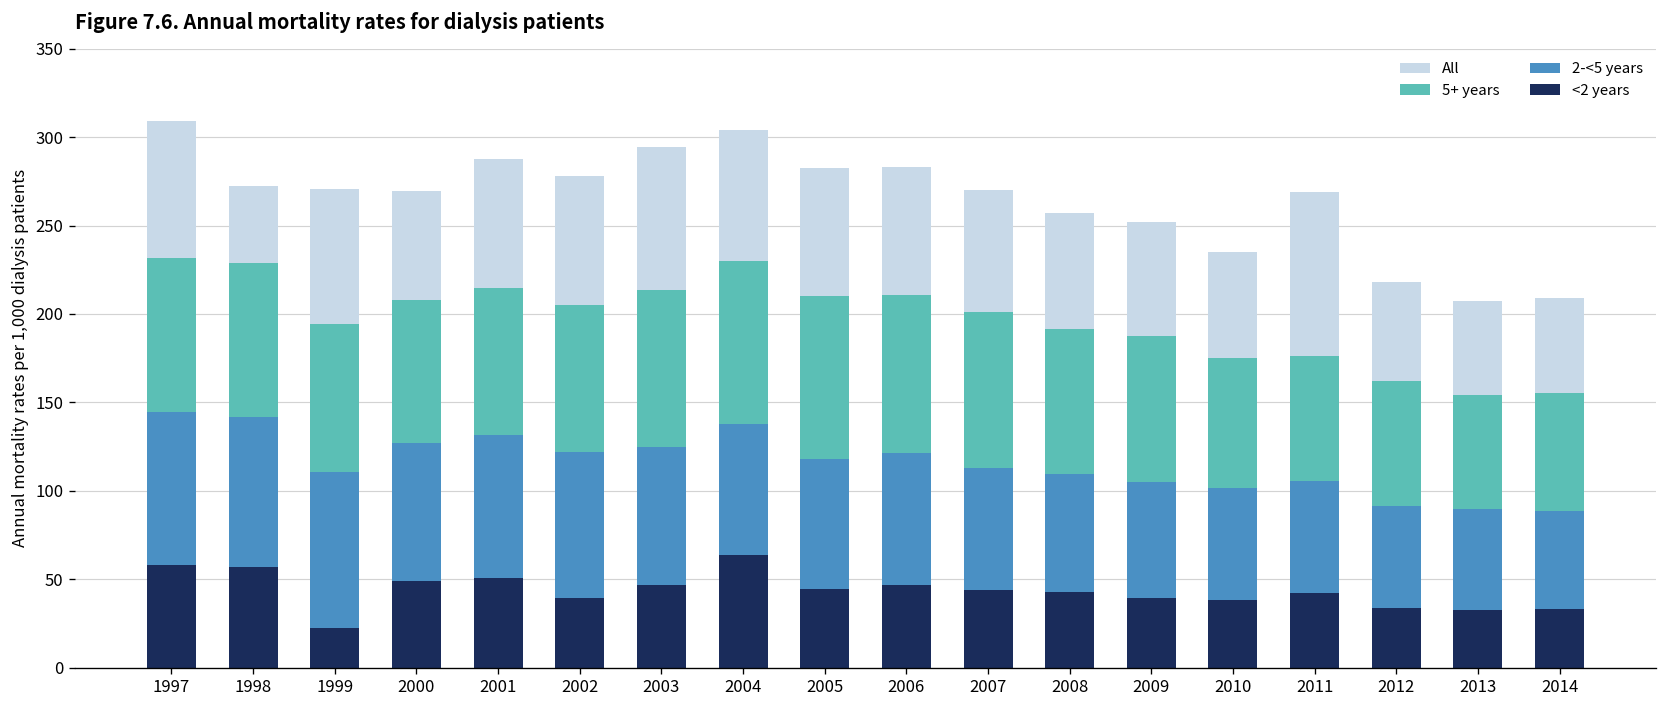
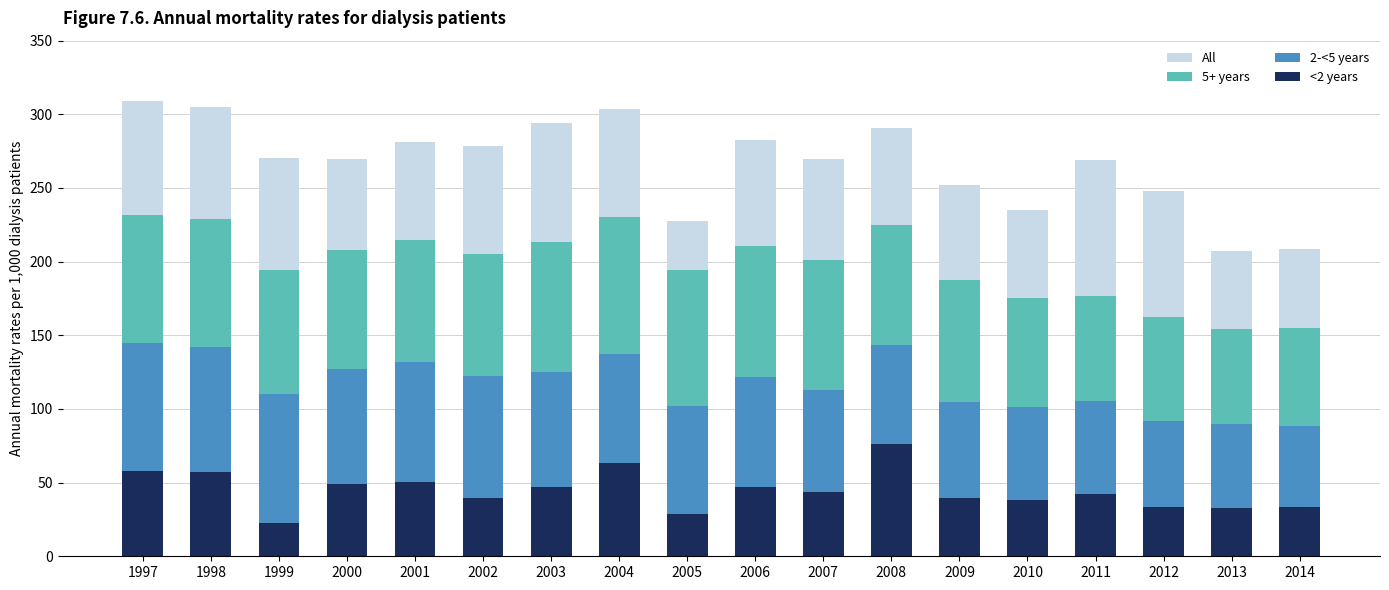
  {
    "<2 years": {
      "1997": 58,
      "1998": 57,
      "1999": 22,
      "2000": 49,
      "2001": 51,
      "2002": 39,
      "2003": 47,
      "2004": 64,
-     "2005": 45,
+     "2005": 29,
      "2006": 47,
      "2007": 44,
-     "2008": 43,
+     "2008": 77,
      "2009": 39,
      "2010": 38,
      "2011": 42,
      "2012": 34,
      "2013": 33,
      "2014": 33
    },
    "All": {
      "1997": 77,
-     "1998": 43,
+     "1998": 76,
      "1999": 76,
      "2000": 62,
-     "2001": 73,
+     "2001": 66,
      "2002": 73,
      "2003": 81,
      "2004": 74,
-     "2005": 73,
+     "2005": 33,
      "2006": 72,
      "2007": 69,
      "2008": 66,
      "2009": 65,
      "2010": 60,
      "2011": 93,
-     "2012": 56,
+     "2012": 86,
      "2013": 53,
      "2014": 54
    }
  }
